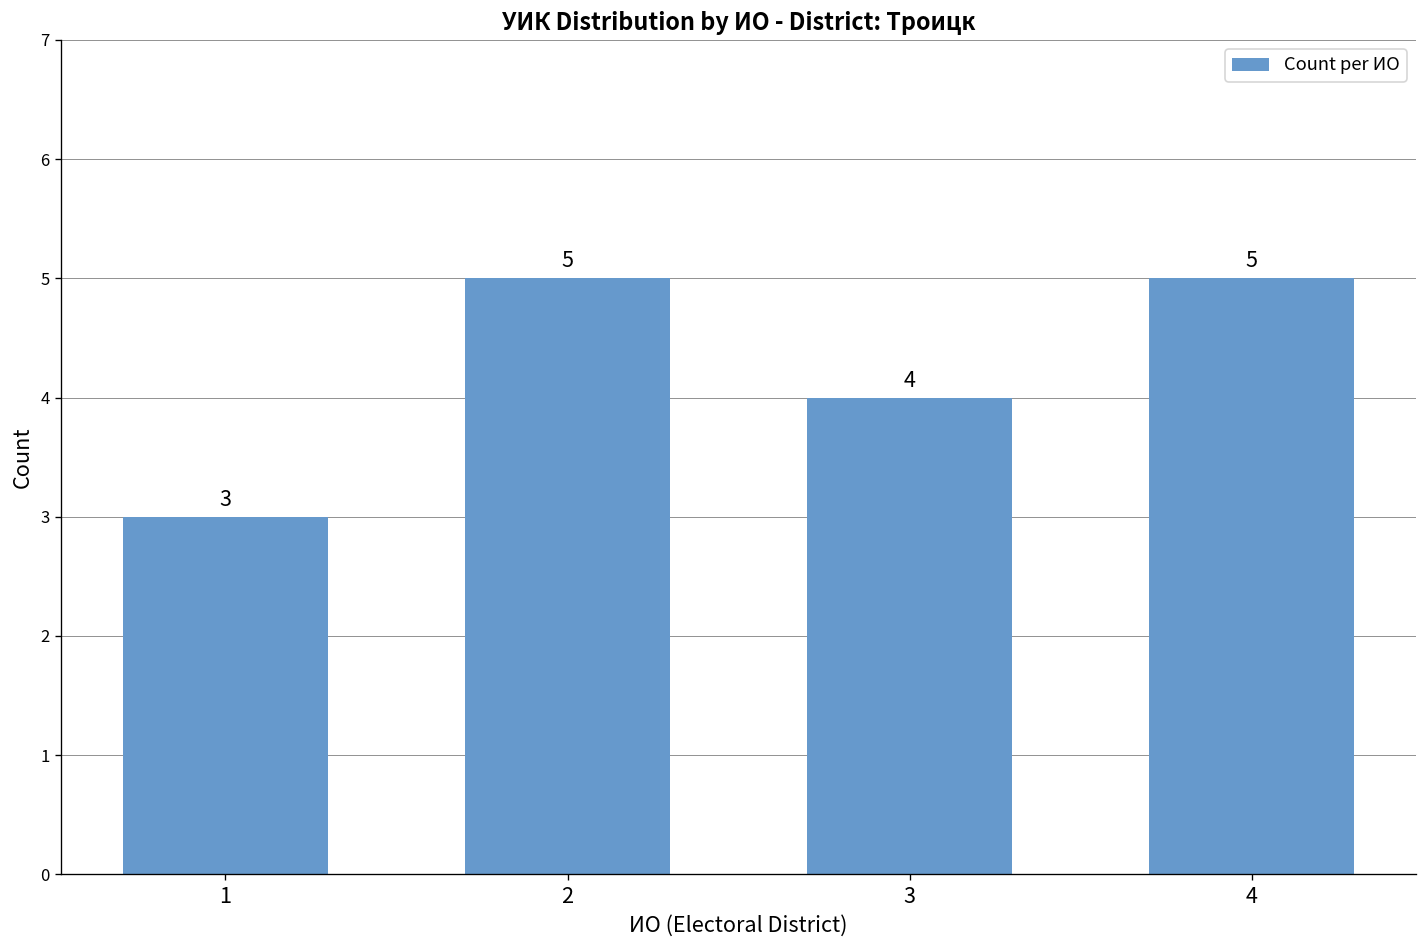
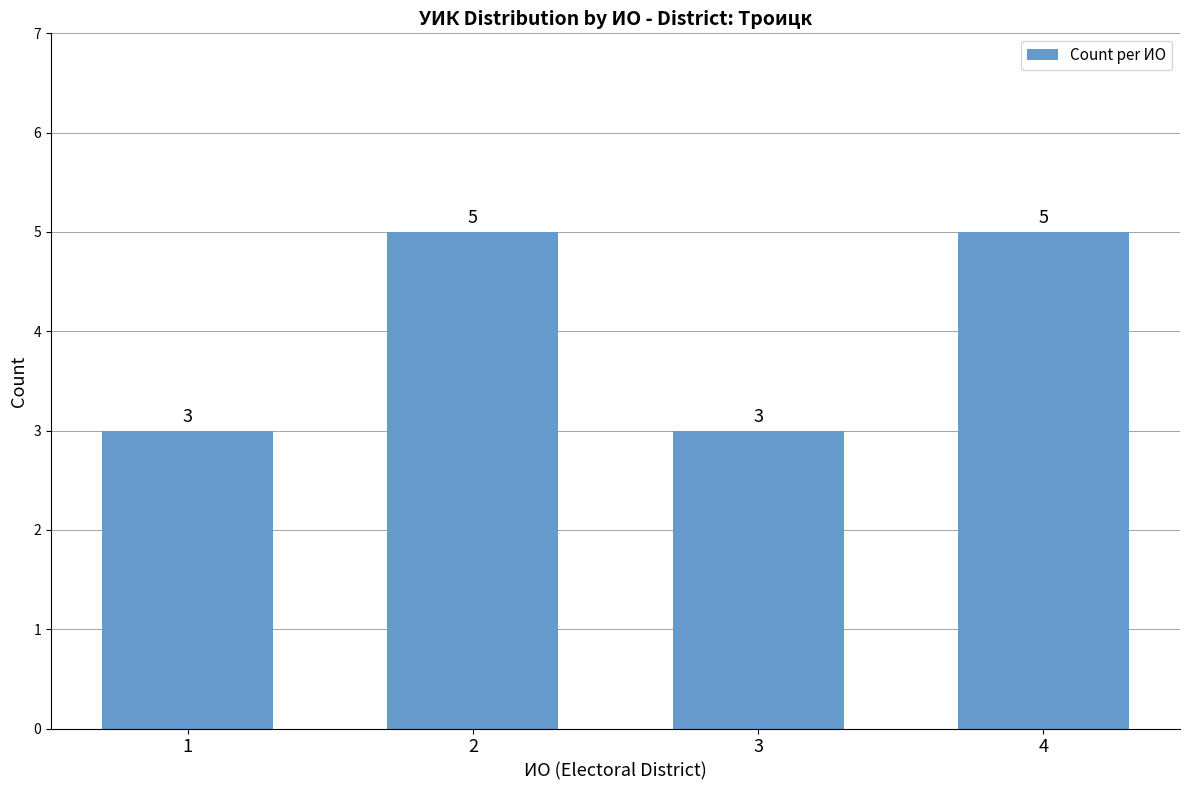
  {
    "1": 3,
    "2": 5,
-   "3": 4,
+   "3": 3,
    "4": 5
  }
